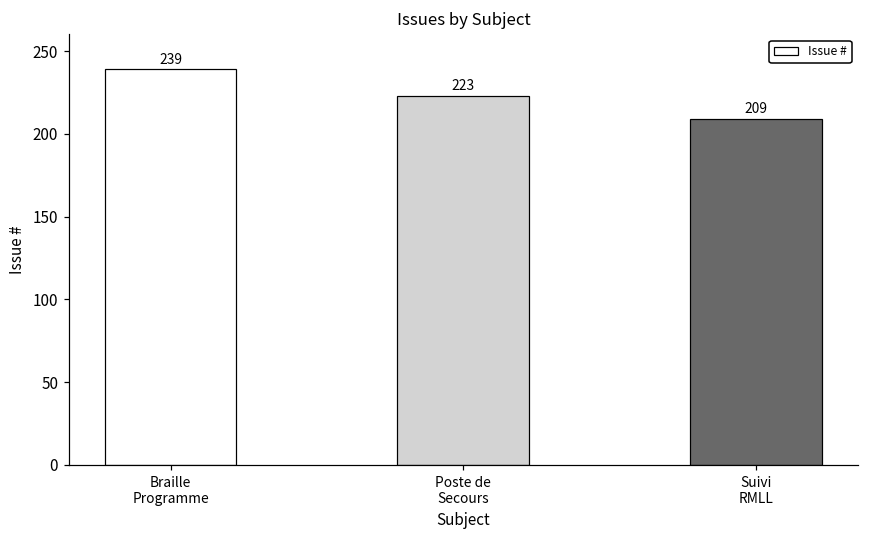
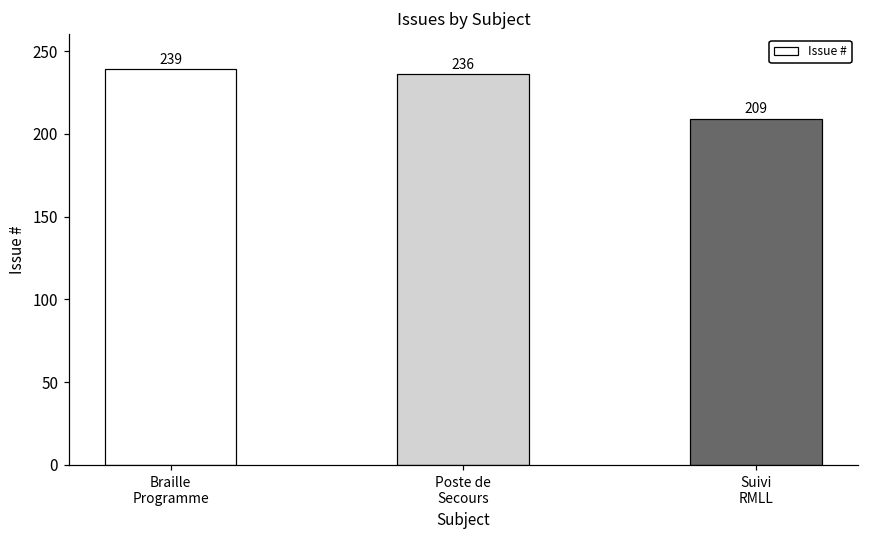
  {
    "Braille Programme": 239,
-   "Poste de Secours": 223,
+   "Poste de Secours": 236,
    "Suivi RMLL": 209
  }
